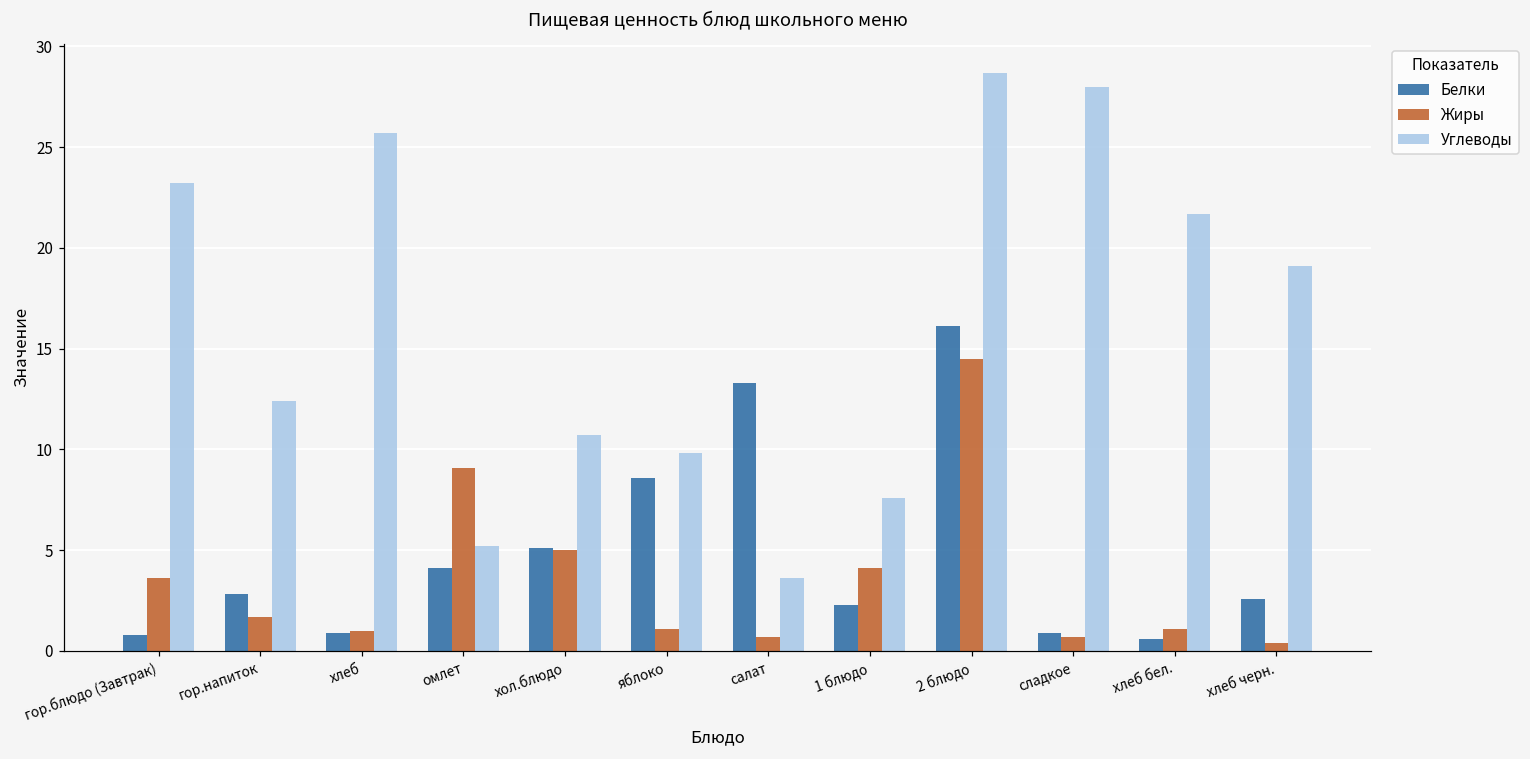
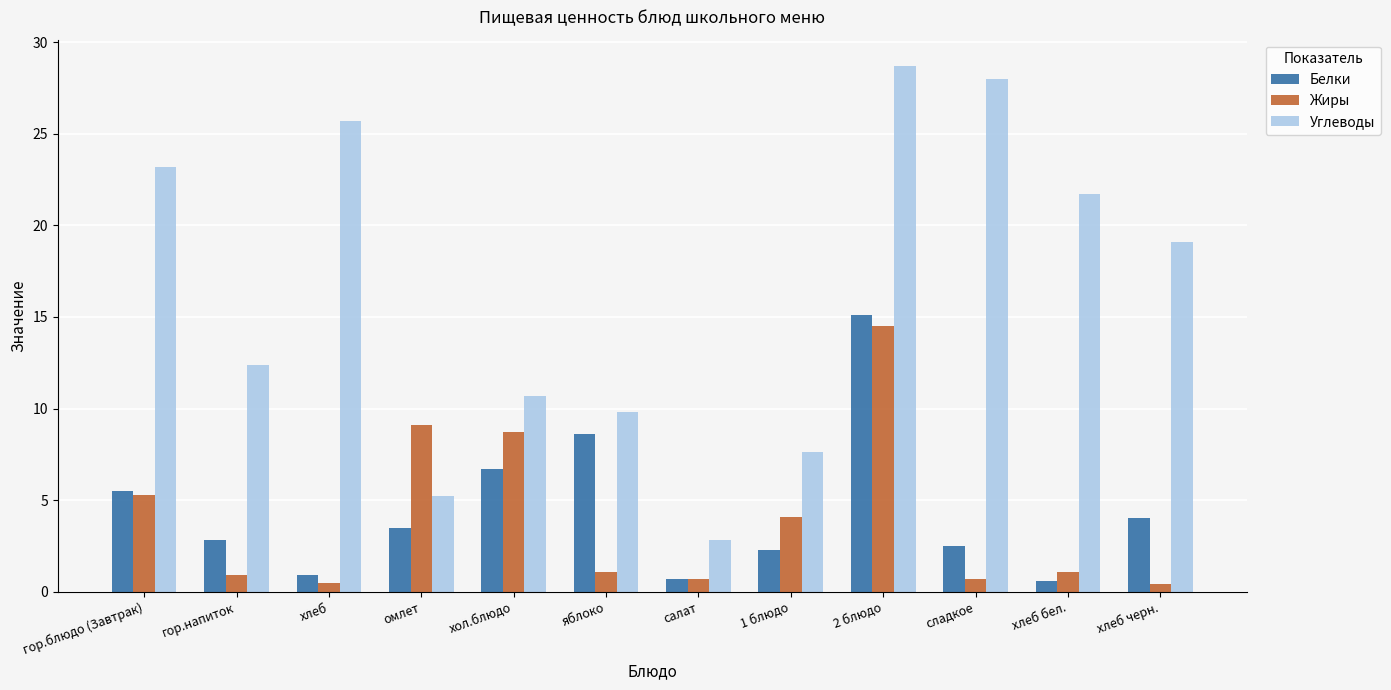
  {
    "Белки": {
-     "гор.блюдо (Завтрак)": 0.8,
+     "гор.блюдо (Завтрак)": 5.5,
      "гор.напиток": 2.8,
      "хлеб": 0.9,
-     "омлет": 4.1,
-     "хол.блюдо": 5.1,
+     "омлет": 3.5,
+     "хол.блюдо": 6.7,
      "яблоко": 8.6,
-     "салат": 13.3,
+     "салат": 0.7,
      "1 блюдо": 2.3,
-     "2 блюдо": 16.1,
-     "сладкое": 0.9,
+     "2 блюдо": 15.1,
+     "сладкое": 2.5,
      "хлеб бел.": 0.6,
-     "хлеб черн.": 2.6
+     "хлеб черн.": 4.0
    },
    "Жиры": {
-     "гор.блюдо (Завтрак)": 3.6,
-     "гор.напиток": 1.7,
-     "хлеб": 1.0,
+     "гор.блюдо (Завтрак)": 5.3,
+     "гор.напиток": 0.9,
+     "хлеб": 0.5,
      "омлет": 9.1,
-     "хол.блюдо": 5.0,
+     "хол.блюдо": 8.7,
      "яблоко": 1.1,
      "салат": 0.7,
      "1 блюдо": 4.1,
      "2 блюдо": 14.5,
      "сладкое": 0.7,
      "хлеб бел.": 1.1,
      "хлеб черн.": 0.4
    },
    "Углеводы": {
      "гор.блюдо (Завтрак)": 23.2,
      "гор.напиток": 12.4,
      "хлеб": 25.7,
      "омлет": 5.2,
      "хол.блюдо": 10.7,
      "яблоко": 9.8,
-     "салат": 3.6,
+     "салат": 2.8,
      "1 блюдо": 7.6,
      "2 блюдо": 28.7,
      "сладкое": 28.0,
      "хлеб бел.": 21.7,
      "хлеб черн.": 19.1
    }
  }
